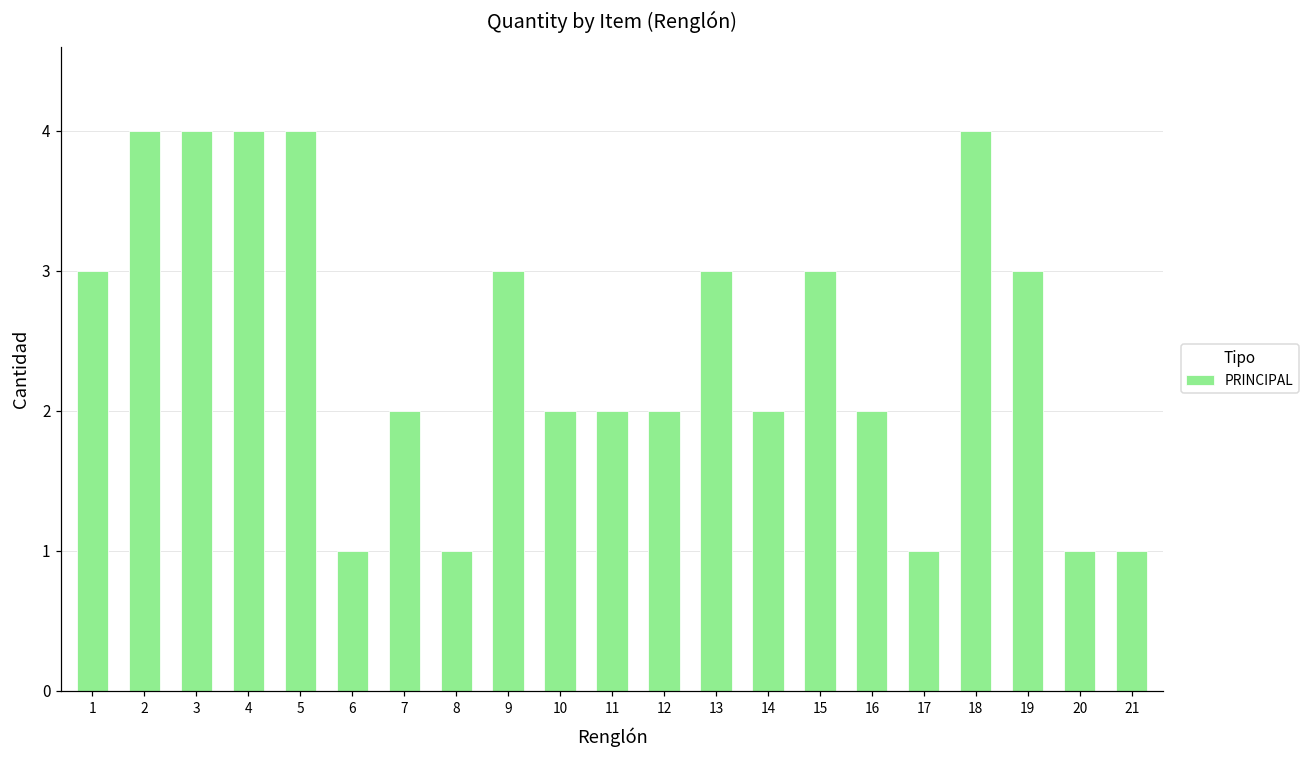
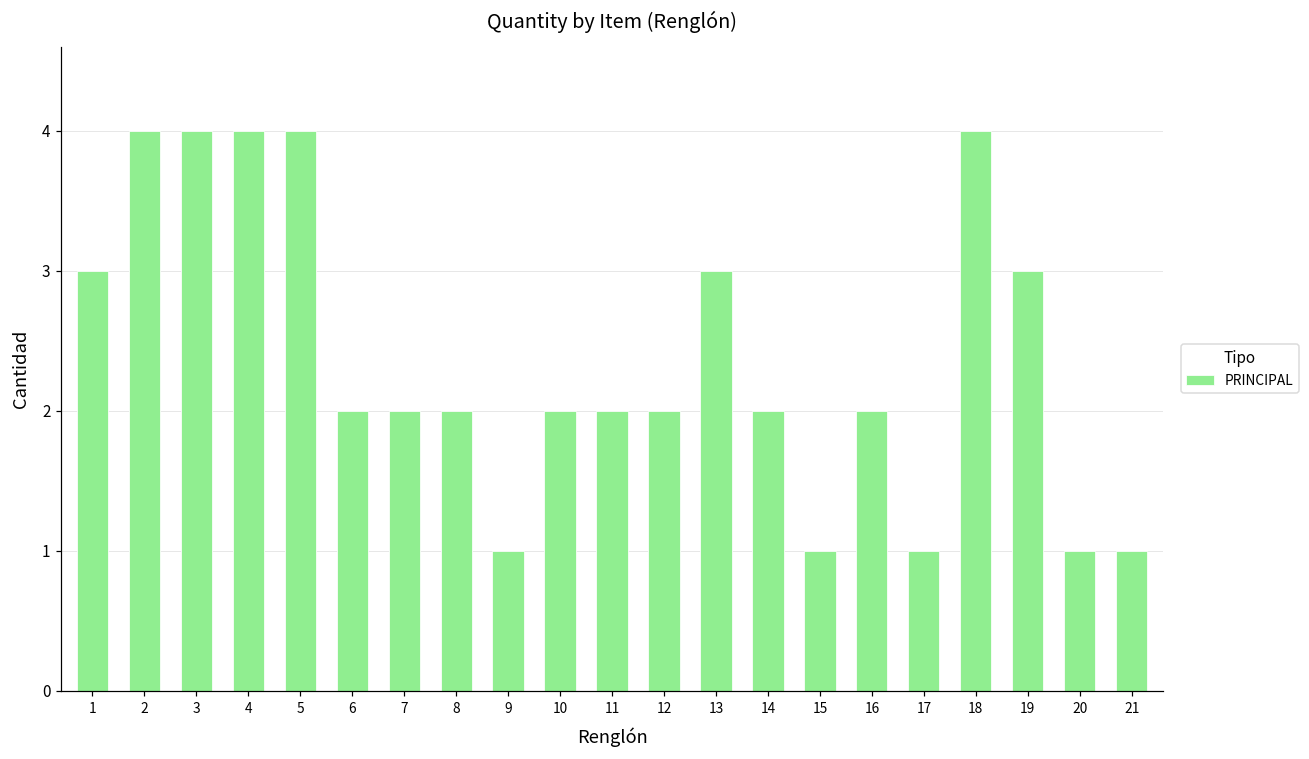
  {
    "1": 3,
    "2": 4,
    "3": 4,
    "4": 4,
    "5": 4,
-   "6": 1,
+   "6": 2,
    "7": 2,
-   "8": 1,
-   "9": 3,
+   "8": 2,
+   "9": 1,
    "10": 2,
    "11": 2,
    "12": 2,
    "13": 3,
    "14": 2,
-   "15": 3,
+   "15": 1,
    "16": 2,
    "17": 1,
    "18": 4,
    "19": 3,
    "20": 1,
    "21": 1
  }
